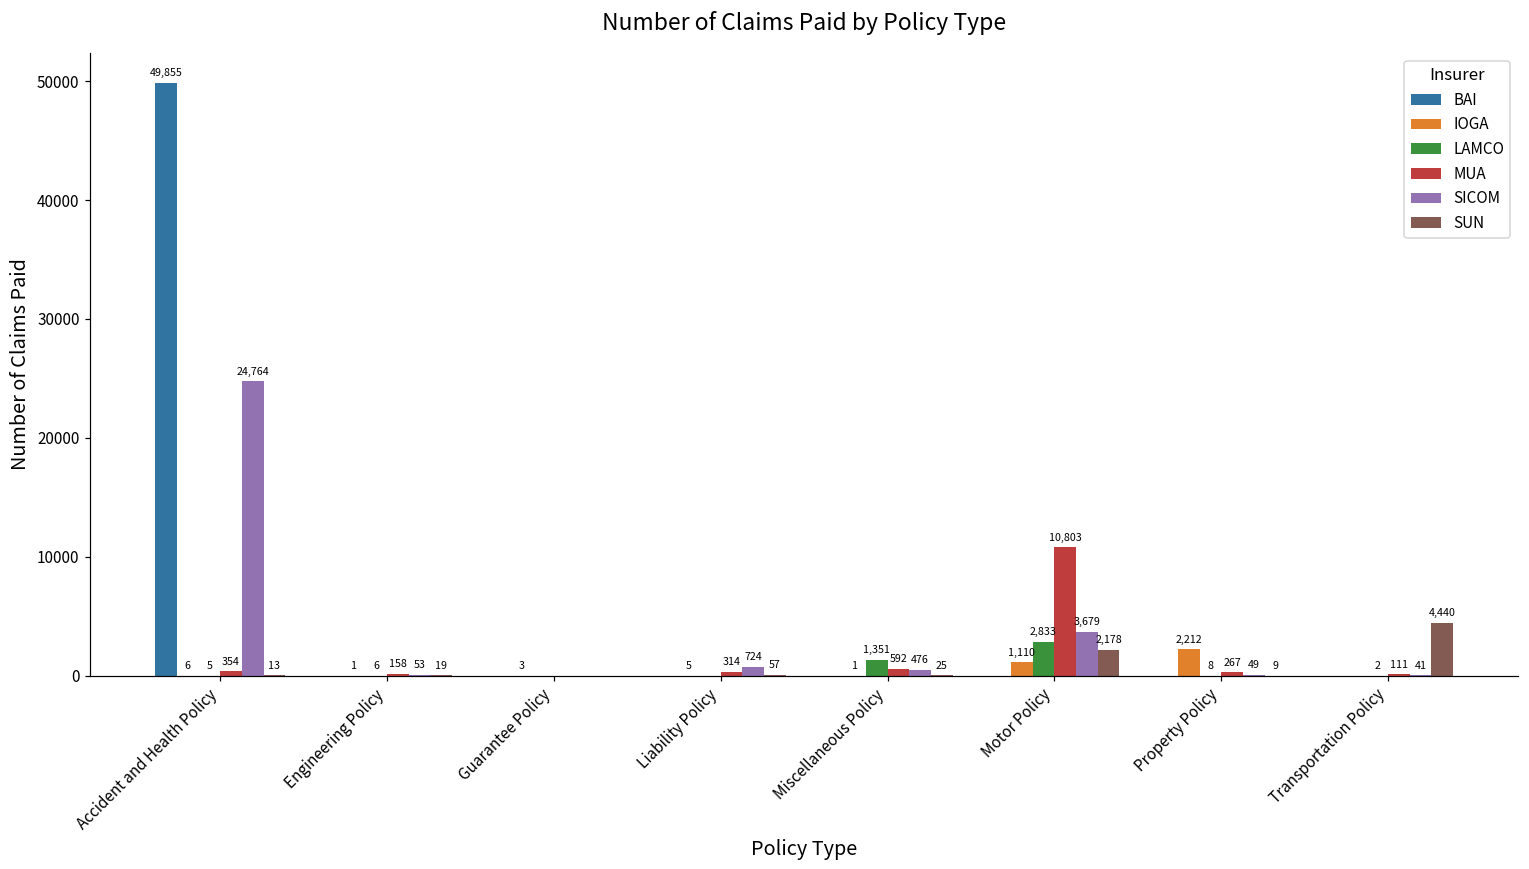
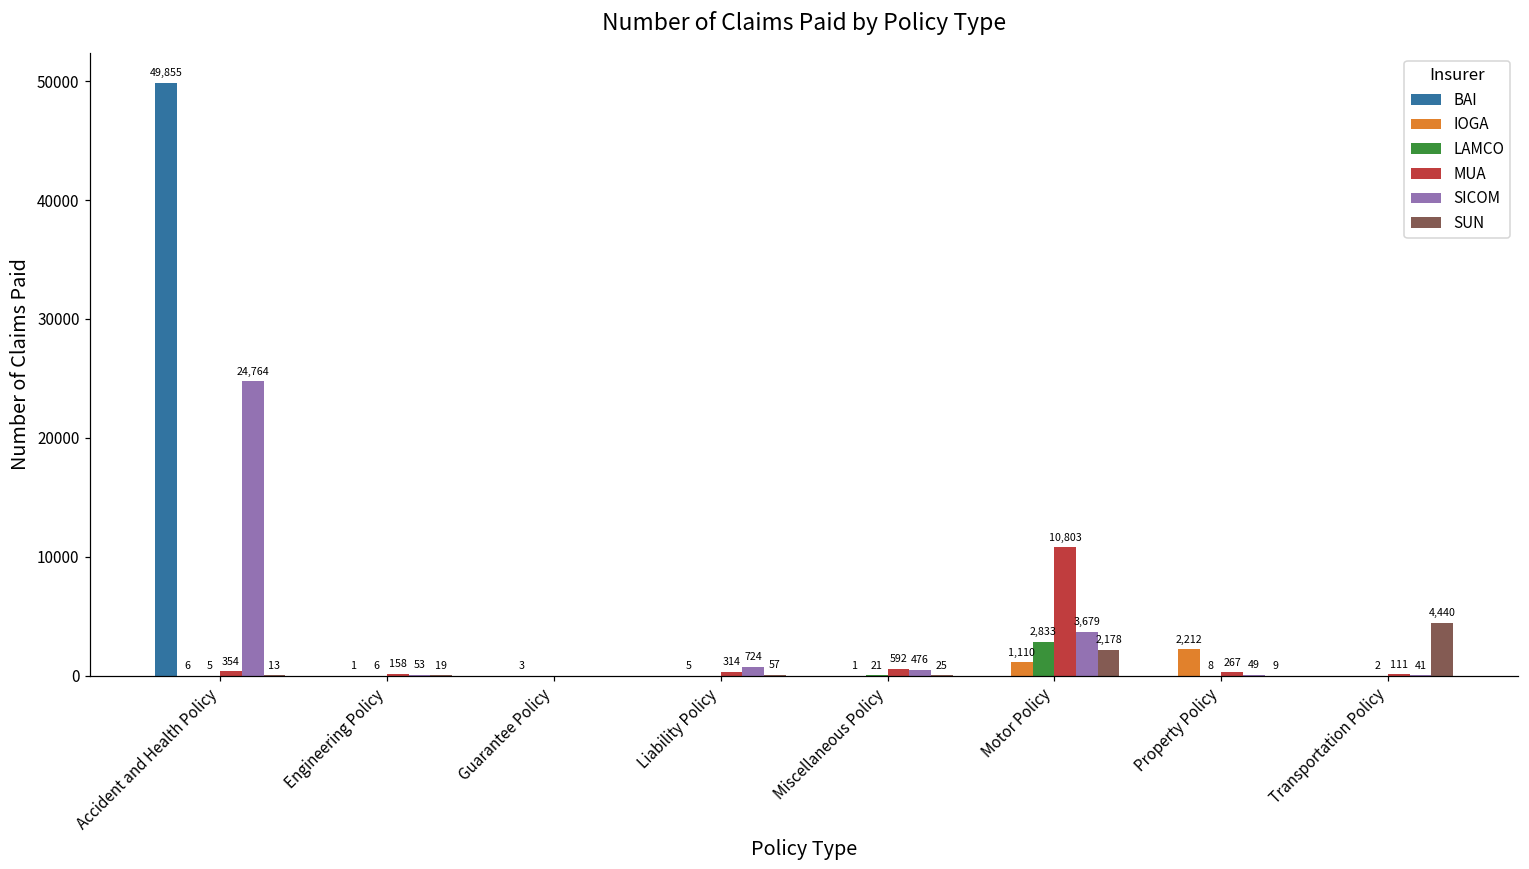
  {
    "BAI": {
      "Accident and Health Policy": "49,855"
    },
    "IOGA": {
      "Accident and Health Policy": "6",
      "Engineering Policy": "1",
      "Guarantee Policy": "3",
      "Liability Policy": "5",
      "Miscellaneous Policy": "1",
      "Motor Policy": "1,110",
      "Property Policy": "2,212"
    },
    "LAMCO": {
      "Accident and Health Policy": "5",
      "Engineering Policy": "6",
-     "Miscellaneous Policy": "1,351",
+     "Miscellaneous Policy": "21",
      "Motor Policy": "2,833",
      "Property Policy": "8",
      "Transportation Policy": "2"
    },
    "MUA": {
      "Accident and Health Policy": "354",
      "Engineering Policy": "158",
      "Liability Policy": "314",
      "Miscellaneous Policy": "592",
      "Motor Policy": "10,803",
      "Property Policy": "267",
      "Transportation Policy": "111"
    },
    "SICOM": {
      "Accident and Health Policy": "24,764",
      "Engineering Policy": "53",
      "Liability Policy": "724",
      "Miscellaneous Policy": "476",
      "Motor Policy": "3,679",
      "Property Policy": "49",
      "Transportation Policy": "41"
    },
    "SUN": {
      "Accident and Health Policy": "13",
      "Engineering Policy": "19",
      "Liability Policy": "57",
      "Miscellaneous Policy": "25",
      "Motor Policy": "2,178",
      "Property Policy": "9",
      "Transportation Policy": "4,440"
    }
  }
